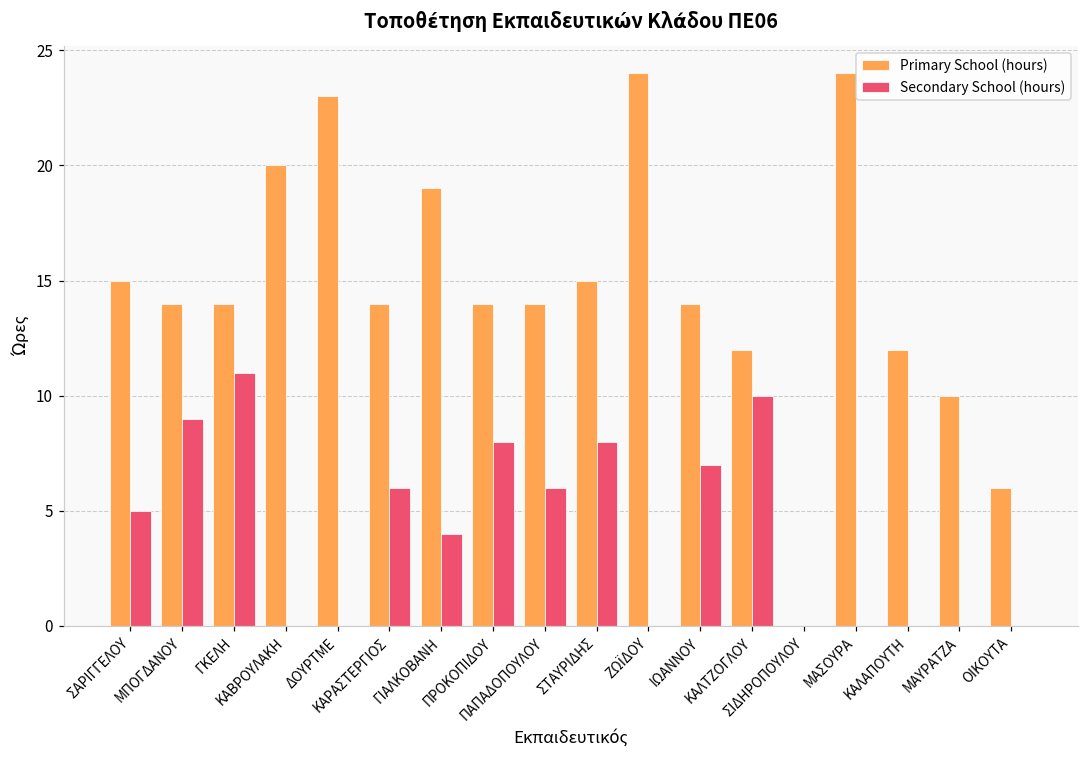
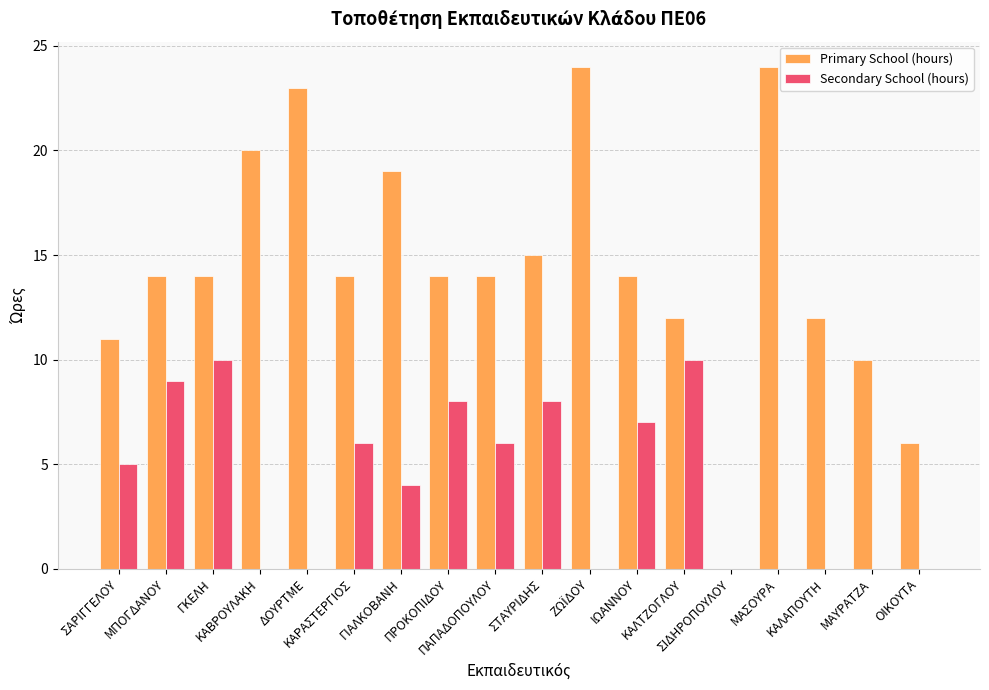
  {
    "Primary School (hours)": {
-     "ΣΑΡΙΓΓΕΛΟΥ": 15,
+     "ΣΑΡΙΓΓΕΛΟΥ": 11,
      "ΜΠΟΓΔΑΝΟΥ": 14,
      "ΓΚΕΛΗ": 14,
      "ΚΑΒΡΟΥΛΑΚΗ": 20,
      "ΔΟΥΡΤΜΕ": 23,
      "ΚΑΡΑΣΤΕΡΓΙΟΣ": 14,
      "ΓΙΑΛΚΟΒΑΝΗ": 19,
      "ΠΡΟΚΟΠΙΔΟΥ": 14,
      "ΠΑΠΑΔΟΠΟΥΛΟΥ": 14,
      "ΣΤΑΥΡΙΔΗΣ": 15,
      "ΖΩΪΔΟΥ": 24,
      "ΙΩΑΝΝΟΥ": 14,
      "ΚΑΛΤΖΟΓΛΟΥ": 12,
      "ΣΙΔΗΡΟΠΟΥΛΟΥ": 0,
      "ΜΑΣΟΥΡΑ": 24,
      "ΚΑΛΑΠΟΥΤΗ": 12,
      "ΜΑΥΡΑΤΖΑ": 10,
      "ΟΙΚΟΥΤΑ": 6
    },
    "Secondary School (hours)": {
      "ΣΑΡΙΓΓΕΛΟΥ": 5,
      "ΜΠΟΓΔΑΝΟΥ": 9,
-     "ΓΚΕΛΗ": 11,
+     "ΓΚΕΛΗ": 10,
      "ΚΑΒΡΟΥΛΑΚΗ": 0,
      "ΔΟΥΡΤΜΕ": 0,
      "ΚΑΡΑΣΤΕΡΓΙΟΣ": 6,
      "ΓΙΑΛΚΟΒΑΝΗ": 4,
      "ΠΡΟΚΟΠΙΔΟΥ": 8,
      "ΠΑΠΑΔΟΠΟΥΛΟΥ": 6,
      "ΣΤΑΥΡΙΔΗΣ": 8,
      "ΖΩΪΔΟΥ": 0,
      "ΙΩΑΝΝΟΥ": 7,
      "ΚΑΛΤΖΟΓΛΟΥ": 10,
      "ΣΙΔΗΡΟΠΟΥΛΟΥ": 0,
      "ΜΑΣΟΥΡΑ": 0,
      "ΚΑΛΑΠΟΥΤΗ": 0,
      "ΜΑΥΡΑΤΖΑ": 0,
      "ΟΙΚΟΥΤΑ": 0
    }
  }
